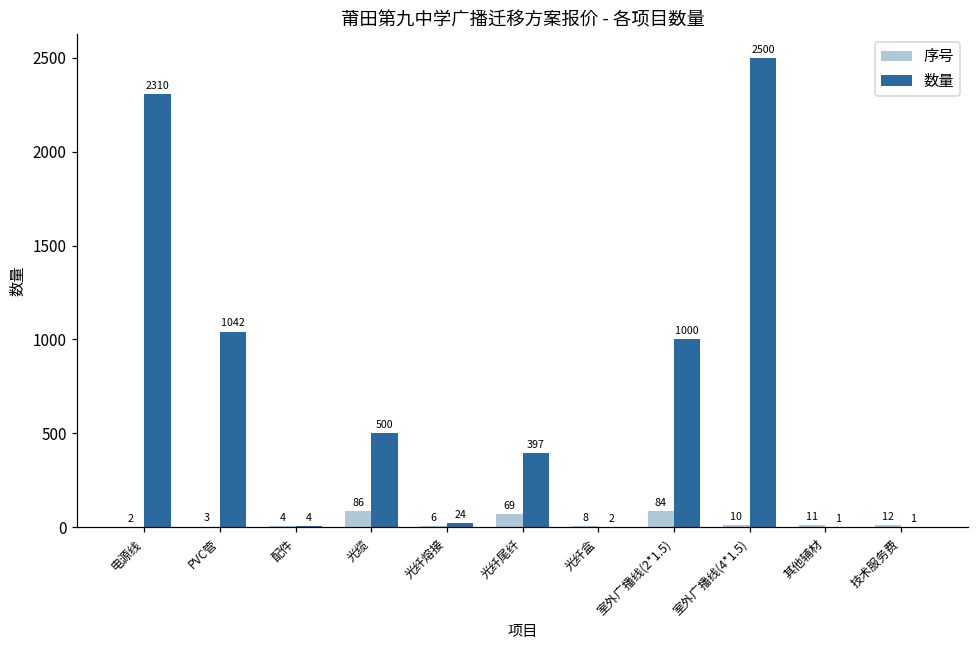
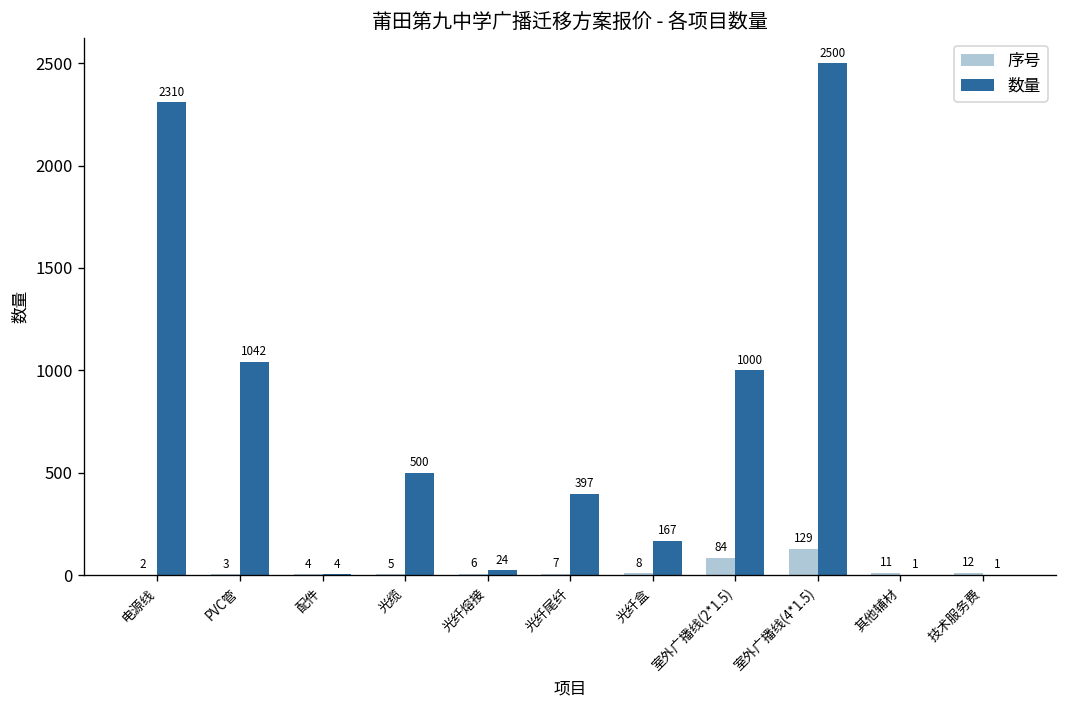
  {
    "序号": {
      "电源线": 2,
      "PVC管": 3,
      "配件": 4,
-     "光缆": 86,
+     "光缆": 5,
      "光纤熔接": 6,
-     "光纤尾纤": 69,
+     "光纤尾纤": 7,
      "光纤盒": 8,
      "室外广播线(2*1.5)": 84,
-     "室外广播线(4*1.5)": 10,
+     "室外广播线(4*1.5)": 129,
      "其他辅材": 11,
      "技术服务费": 12
    },
    "数量": {
      "电源线": 2310,
      "PVC管": 1042,
      "配件": 4,
      "光缆": 500,
      "光纤熔接": 24,
      "光纤尾纤": 397,
-     "光纤盒": 2,
+     "光纤盒": 167,
      "室外广播线(2*1.5)": 1000,
      "室外广播线(4*1.5)": 2500,
      "其他辅材": 1,
      "技术服务费": 1
    }
  }
